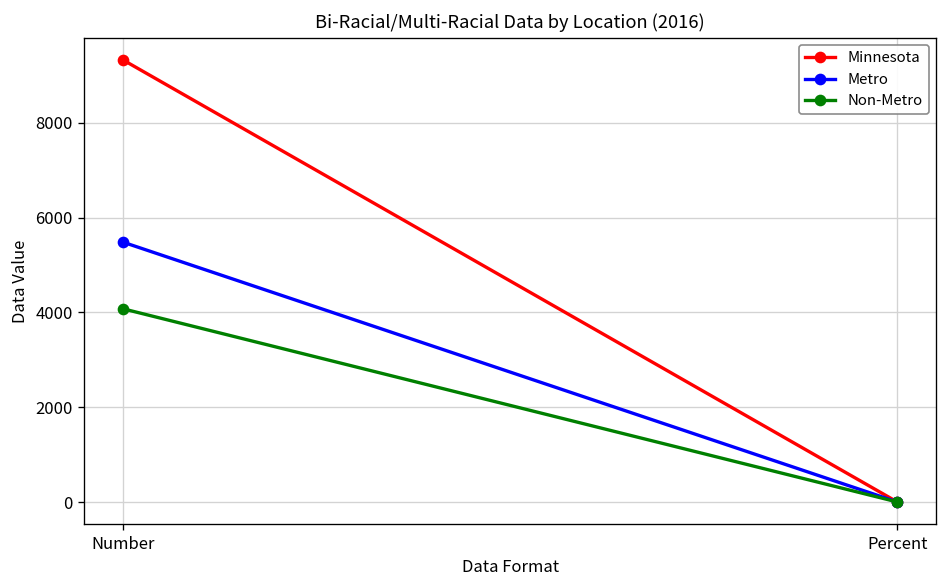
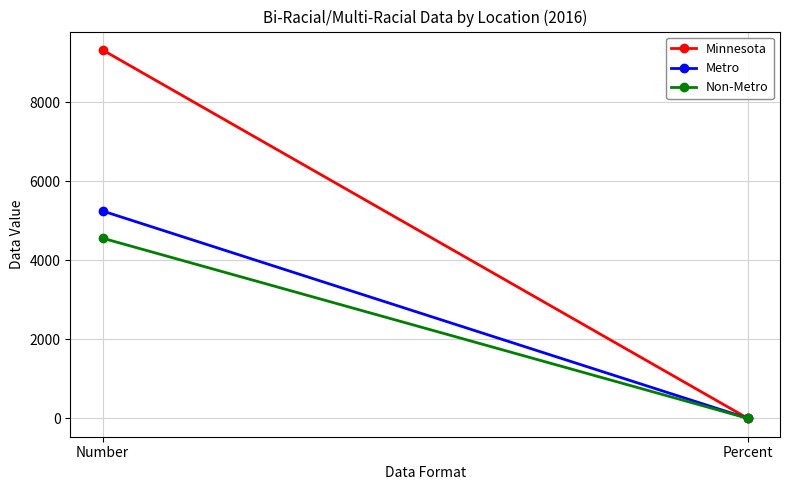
  {
    "Minnesota": {
      "Number": 9300
    },
    "Metro": {
-     "Number": 5500
+     "Number": 5300
    },
    "Non-Metro": {
-     "Number": 4100
+     "Number": 4600
    }
  }
